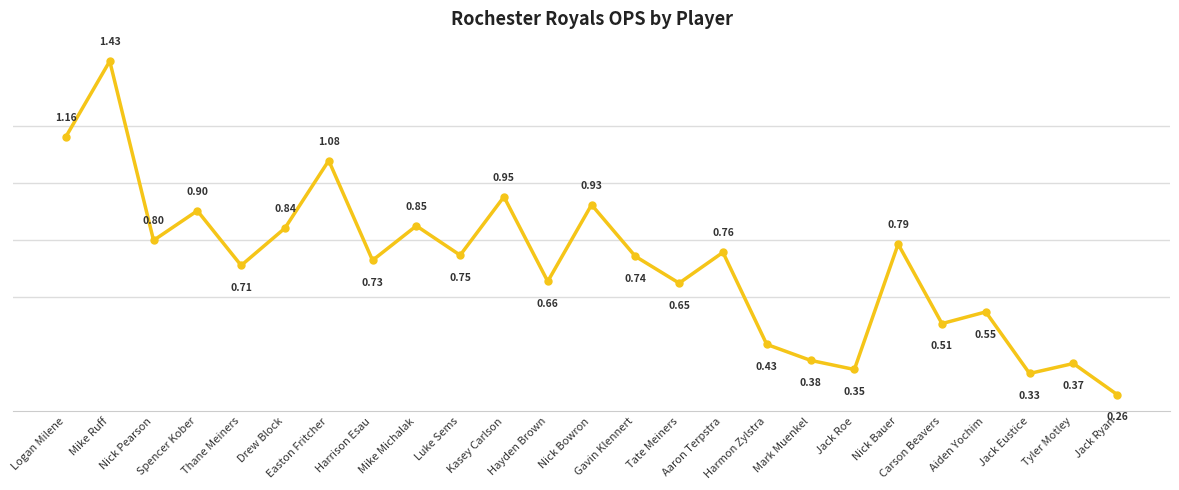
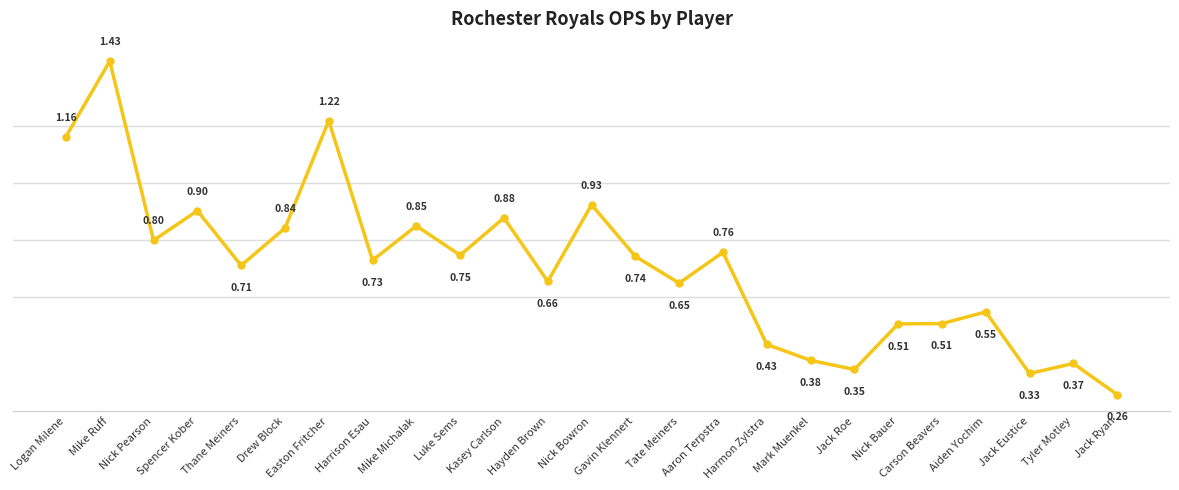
  {
    "Logan Milene": 1.16,
    "Mike Ruff": 1.43,
    "Nick Pearson": 0.80,
    "Spencer Kober": 0.90,
    "Thane Meiners": 0.71,
    "Drew Block": 0.84,
-   "Easton Fritcher": 1.08,
+   "Easton Fritcher": 1.22,
    "Harrison Esau": 0.73,
    "Mike Michalak": 0.85,
    "Luke Sems": 0.75,
-   "Kasey Carlson": 0.95,
+   "Kasey Carlson": 0.88,
    "Hayden Brown": 0.66,
    "Nick Bowron": 0.93,
    "Gavin Klennert": 0.74,
    "Tate Meiners": 0.65,
    "Aaron Terpstra": 0.76,
    "Harmon Zylstra": 0.43,
    "Mark Muenkel": 0.38,
    "Jack Roe": 0.35,
-   "Nick Bauer": 0.79,
+   "Nick Bauer": 0.51,
    "Carson Beavers": 0.51,
    "Aiden Yochim": 0.55,
    "Jack Eustice": 0.33,
    "Tyler Motley": 0.37,
    "Jack Ryan": 0.26
  }
